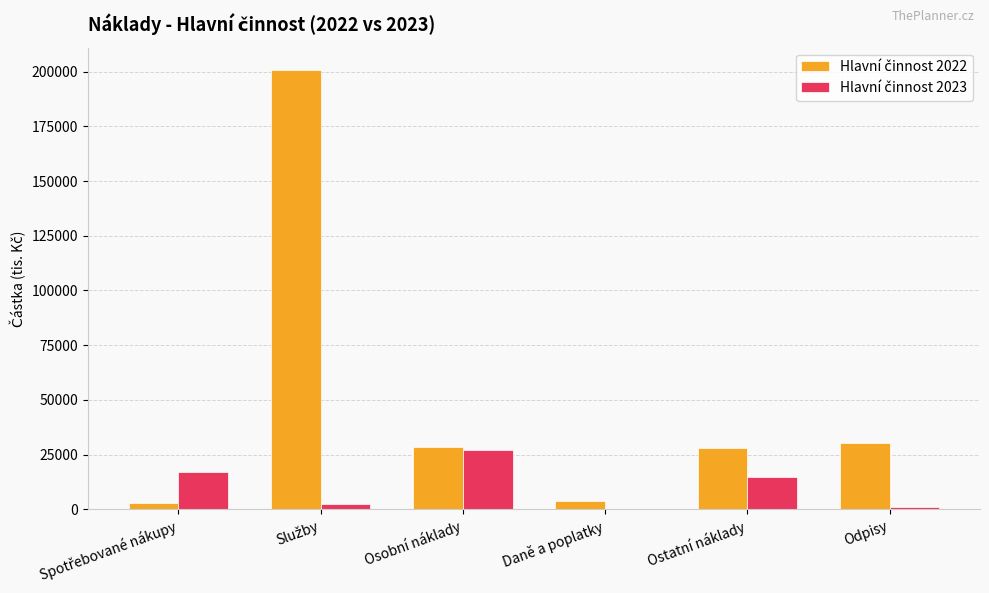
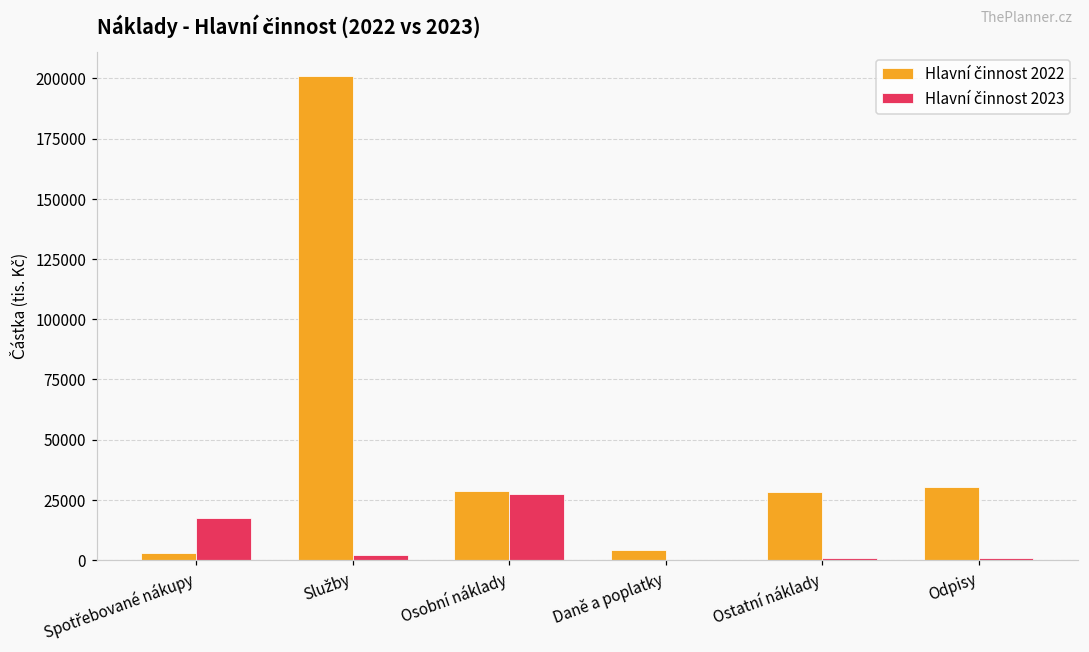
  {
    "Hlavní činnost 2022": {
      "Spotřebované nákupy": 3000,
      "Služby": 201000,
      "Osobní náklady": 29000,
      "Daně a poplatky": 4000,
      "Ostatní náklady": 28000,
      "Odpisy": 31000
    },
    "Hlavní činnost 2023": {
      "Spotřebované nákupy": 17000,
      "Služby": 2000,
      "Osobní náklady": 27000,
-     "Ostatní náklady": 15000
+     "Ostatní náklady": 1000
    }
  }
